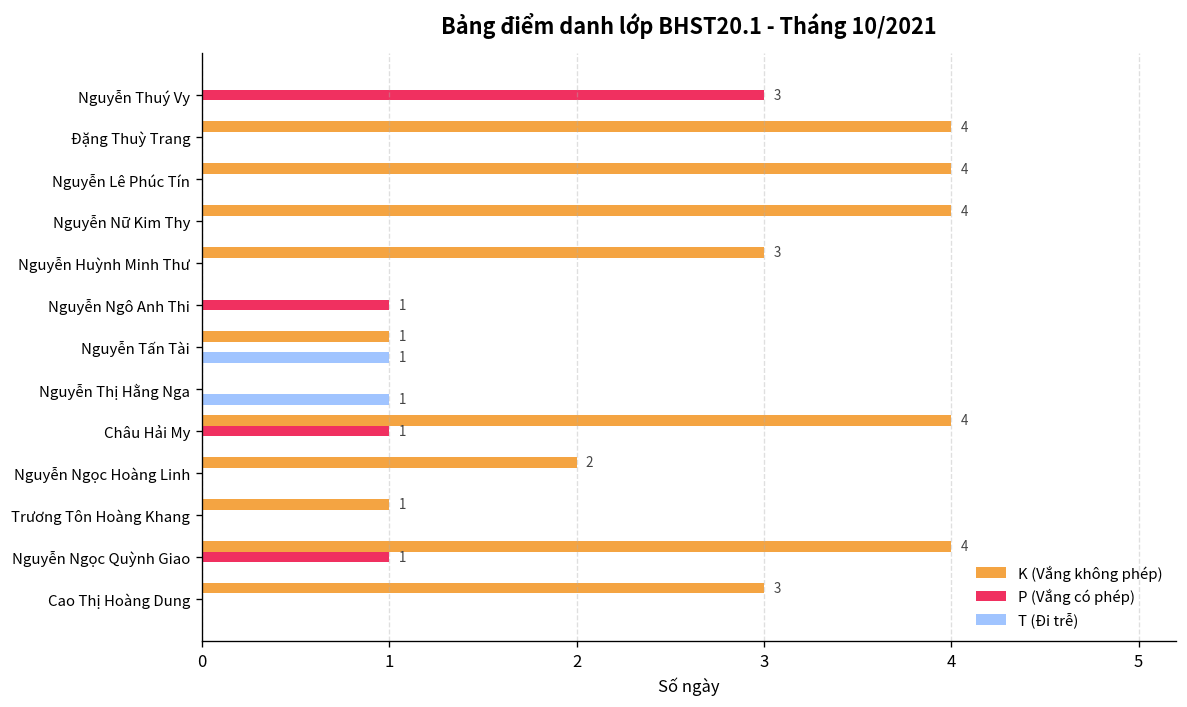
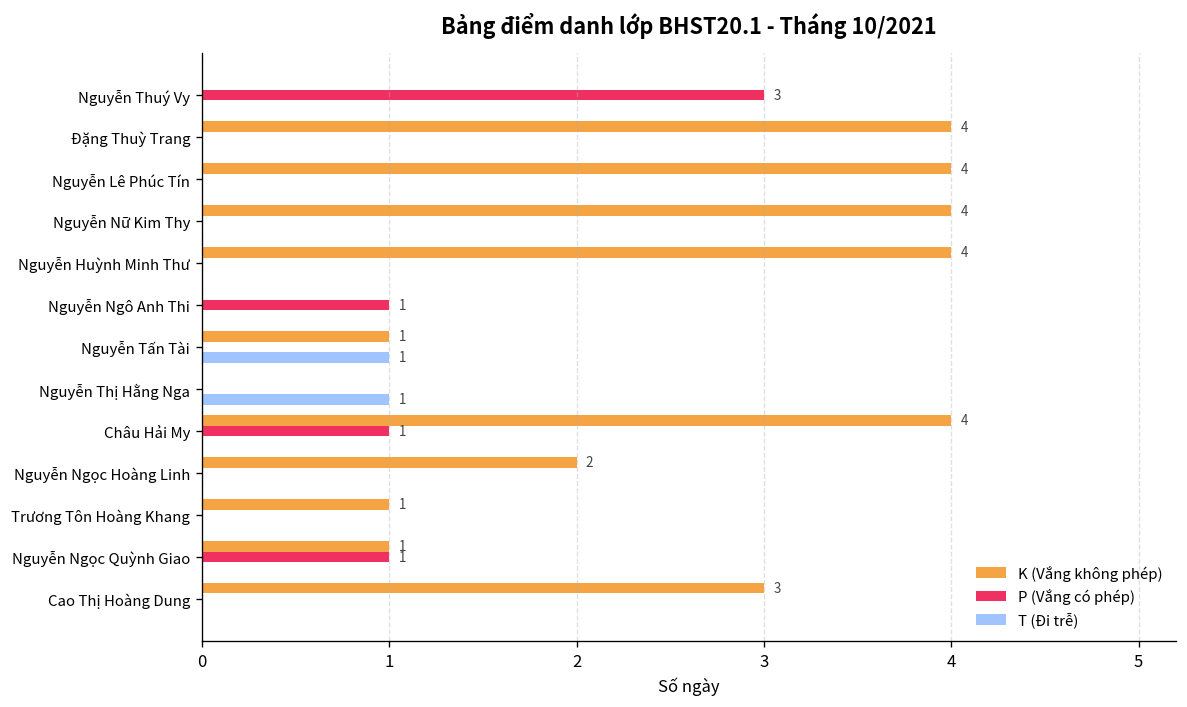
  {
    "K (Vắng không phép)": {
      "Đặng Thuỳ Trang": 4,
      "Nguyễn Lê Phúc Tín": 4,
      "Nguyễn Nữ Kim Thy": 4,
-     "Nguyễn Huỳnh Minh Thư": 3,
+     "Nguyễn Huỳnh Minh Thư": 4,
      "Nguyễn Tấn Tài": 1,
      "Châu Hải My": 4,
      "Nguyễn Ngọc Hoàng Linh": 2,
      "Trương Tôn Hoàng Khang": 1,
-     "Nguyễn Ngọc Quỳnh Giao": 4,
+     "Nguyễn Ngọc Quỳnh Giao": 1,
      "Cao Thị Hoàng Dung": 3
    },
    "P (Vắng có phép)": {
      "Nguyễn Thuý Vy": 3,
      "Nguyễn Ngô Anh Thi": 1,
      "Châu Hải My": 1,
      "Nguyễn Ngọc Quỳnh Giao": 1
    },
    "T (Đi trễ)": {
      "Nguyễn Tấn Tài": 1,
      "Nguyễn Thị Hằng Nga": 1
    }
  }
